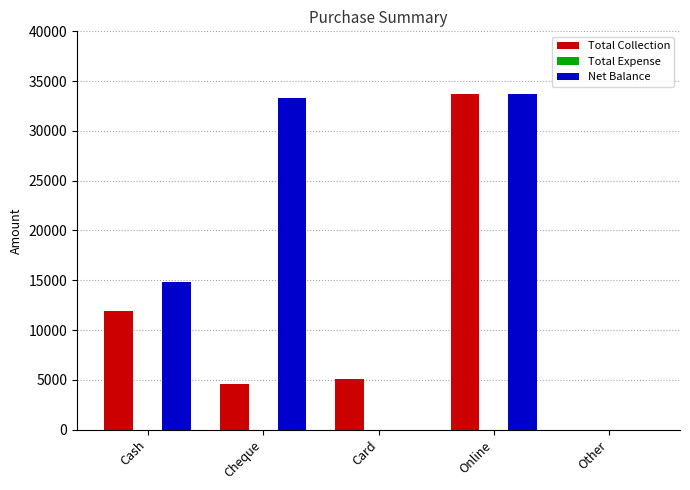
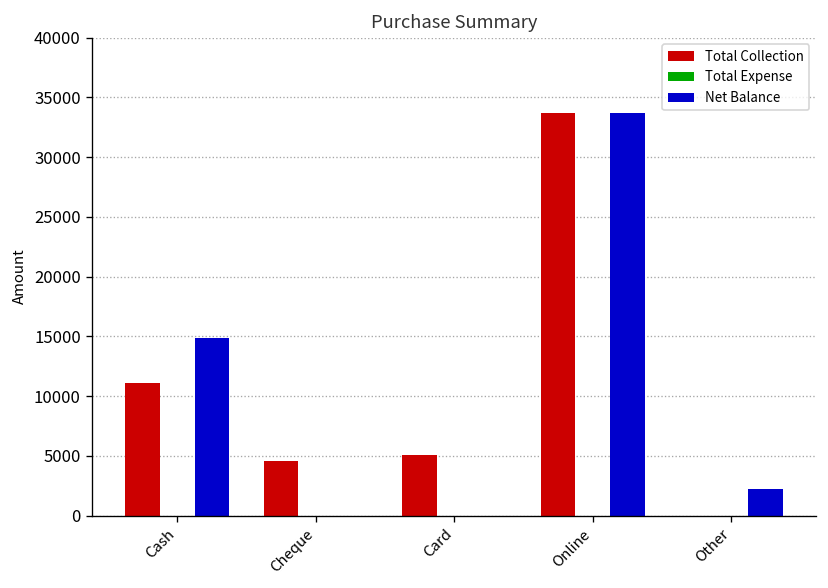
  {
    "Total Collection": {
-     "Cash": 12000,
+     "Cash": 11000,
      "Cheque": 5000,
      "Card": 5000,
      "Online": 34000,
      "Other": 0
    },
    "Total Expense": {
      "Cash": 0,
      "Cheque": 0,
      "Card": 0,
      "Online": 0,
      "Other": 0
    },
    "Net Balance": {
      "Cash": 15000,
-     "Cheque": 33000,
+     "Cheque": 0,
      "Card": 0,
      "Online": 34000,
-     "Other": 0
+     "Other": 2000
    }
  }
